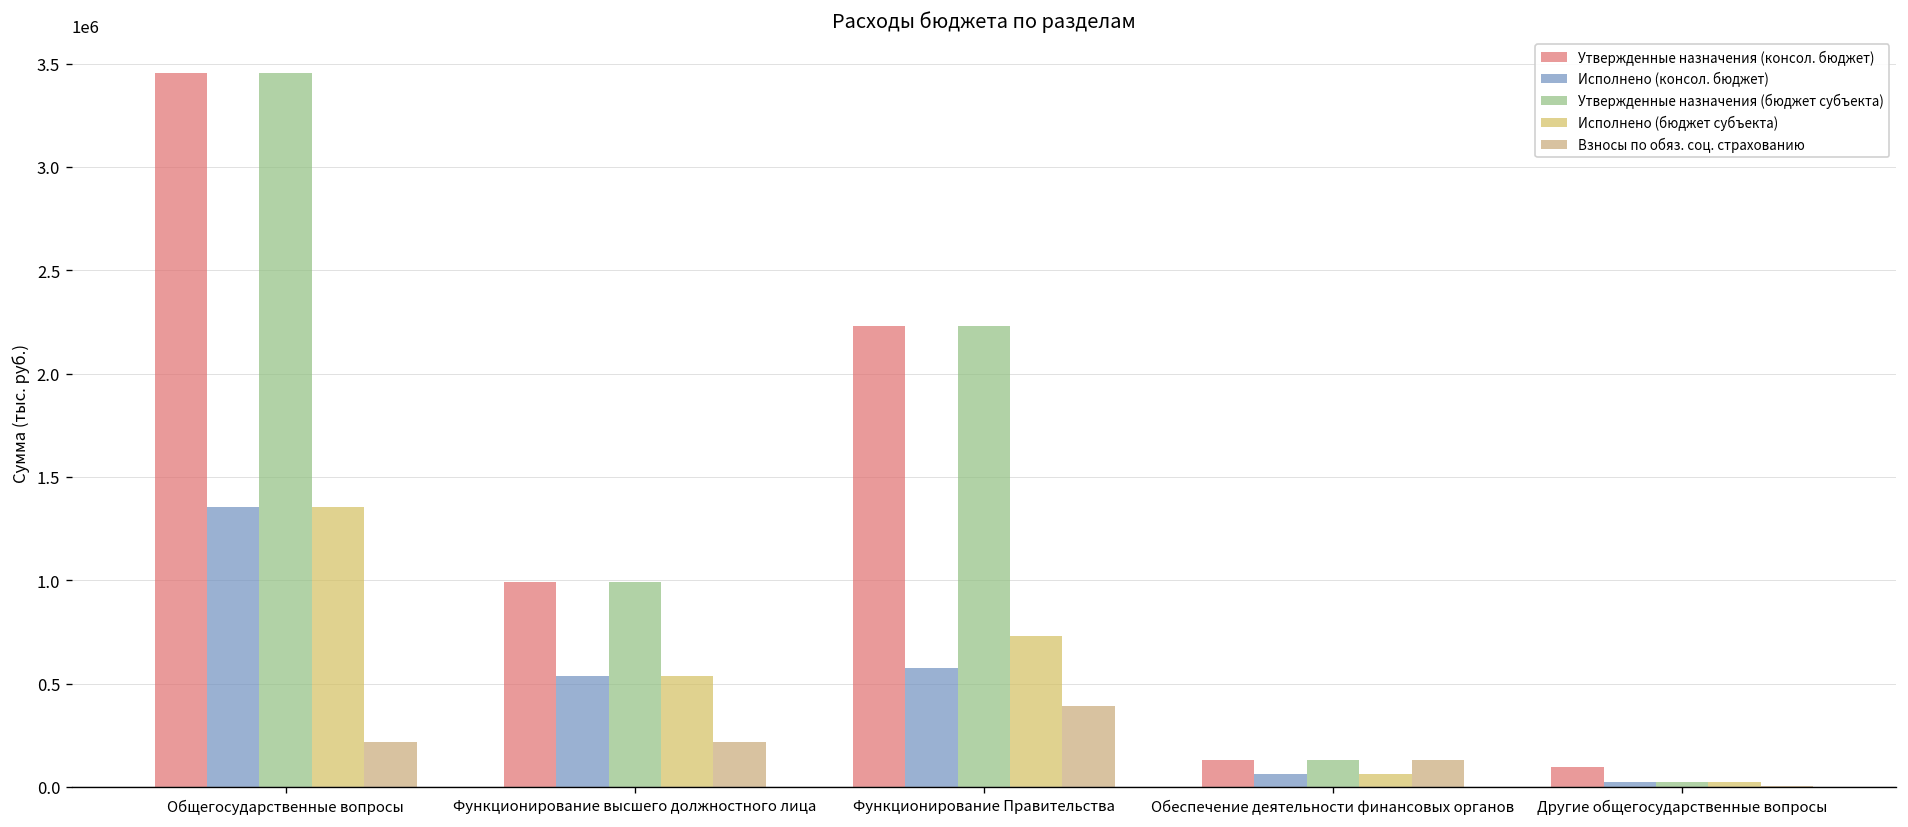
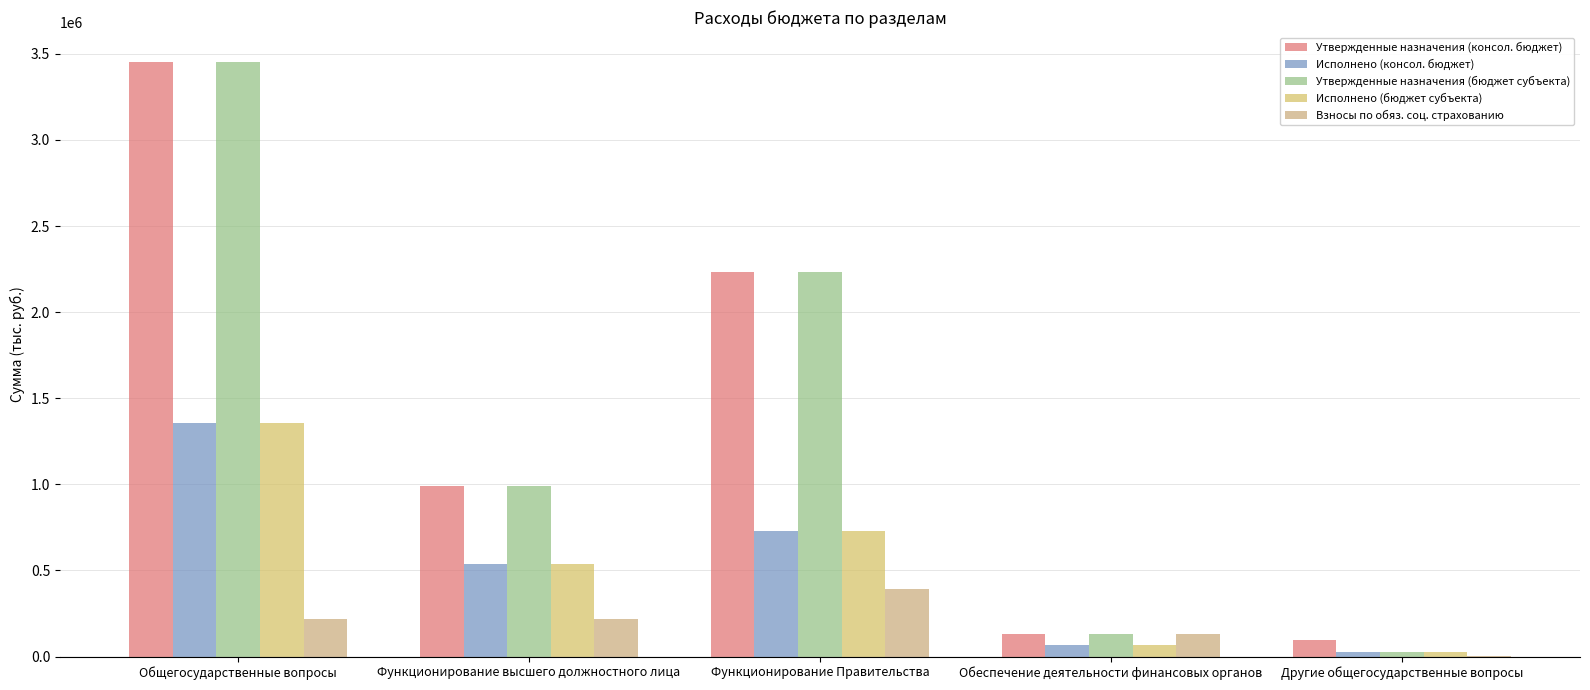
  {
    "Утвержденные назначения (консол. бюджет)": {
      "Общегосударственные вопросы": 3450000,
      "Функционирование высшего должностного лица": 990000,
      "Функционирование Правительства": 2230000,
      "Обеспечение деятельности финансовых органов": 130000,
      "Другие общегосударственные вопросы": 100000
    },
    "Исполнено (консол. бюджет)": {
      "Общегосударственные вопросы": 1360000,
      "Функционирование высшего должностного лица": 540000,
-     "Функционирование Правительства": 570000,
+     "Функционирование Правительства": 730000,
      "Обеспечение деятельности финансовых органов": 60000,
      "Другие общегосударственные вопросы": 20000
    },
    "Утвержденные назначения (бюджет субъекта)": {
      "Общегосударственные вопросы": 3450000,
      "Функционирование высшего должностного лица": 990000,
      "Функционирование Правительства": 2230000,
      "Обеспечение деятельности финансовых органов": 130000,
      "Другие общегосударственные вопросы": 30000
    }
  }
